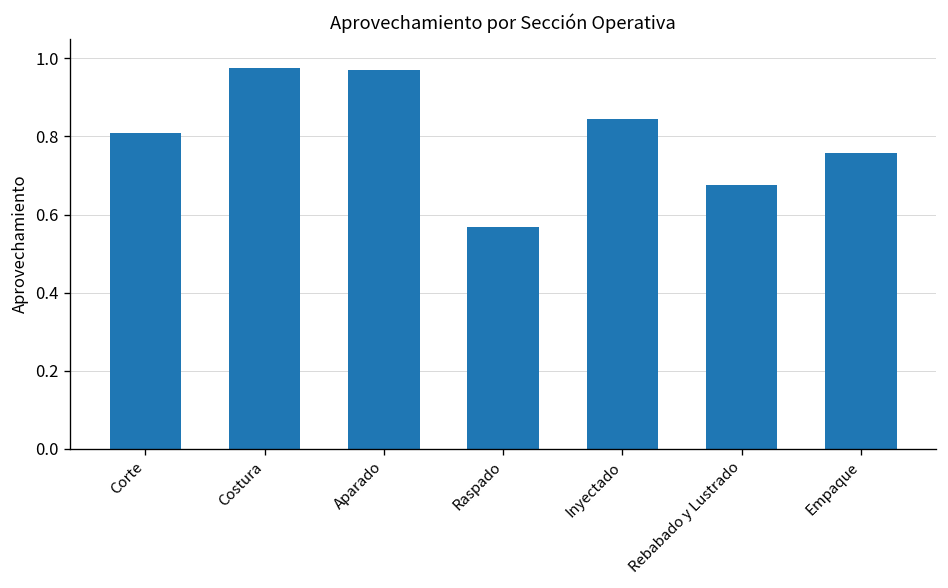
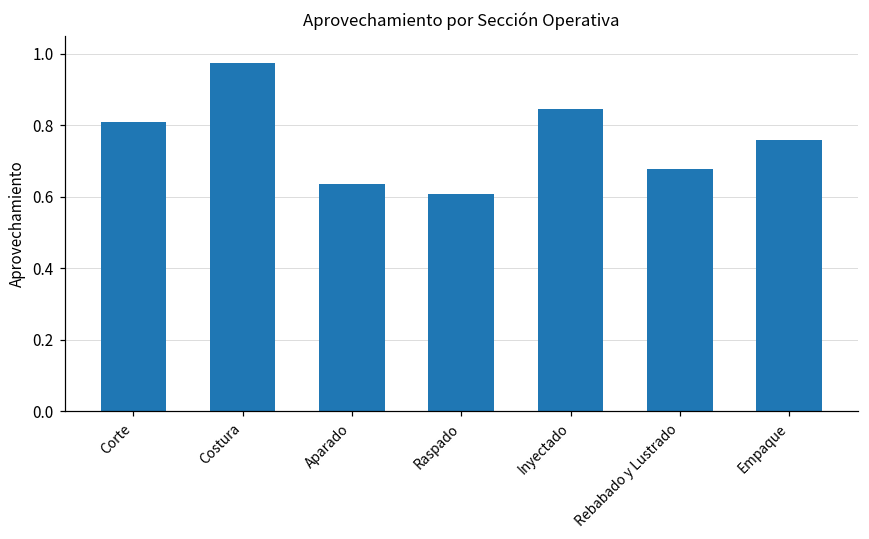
  {
    "Corte": 0.81,
    "Costura": 0.97,
-   "Aparado": 0.97,
-   "Raspado": 0.57,
+   "Aparado": 0.63,
+   "Raspado": 0.61,
    "Inyectado": 0.85,
    "Rebabado y Lustrado": 0.68,
    "Empaque": 0.76
  }
